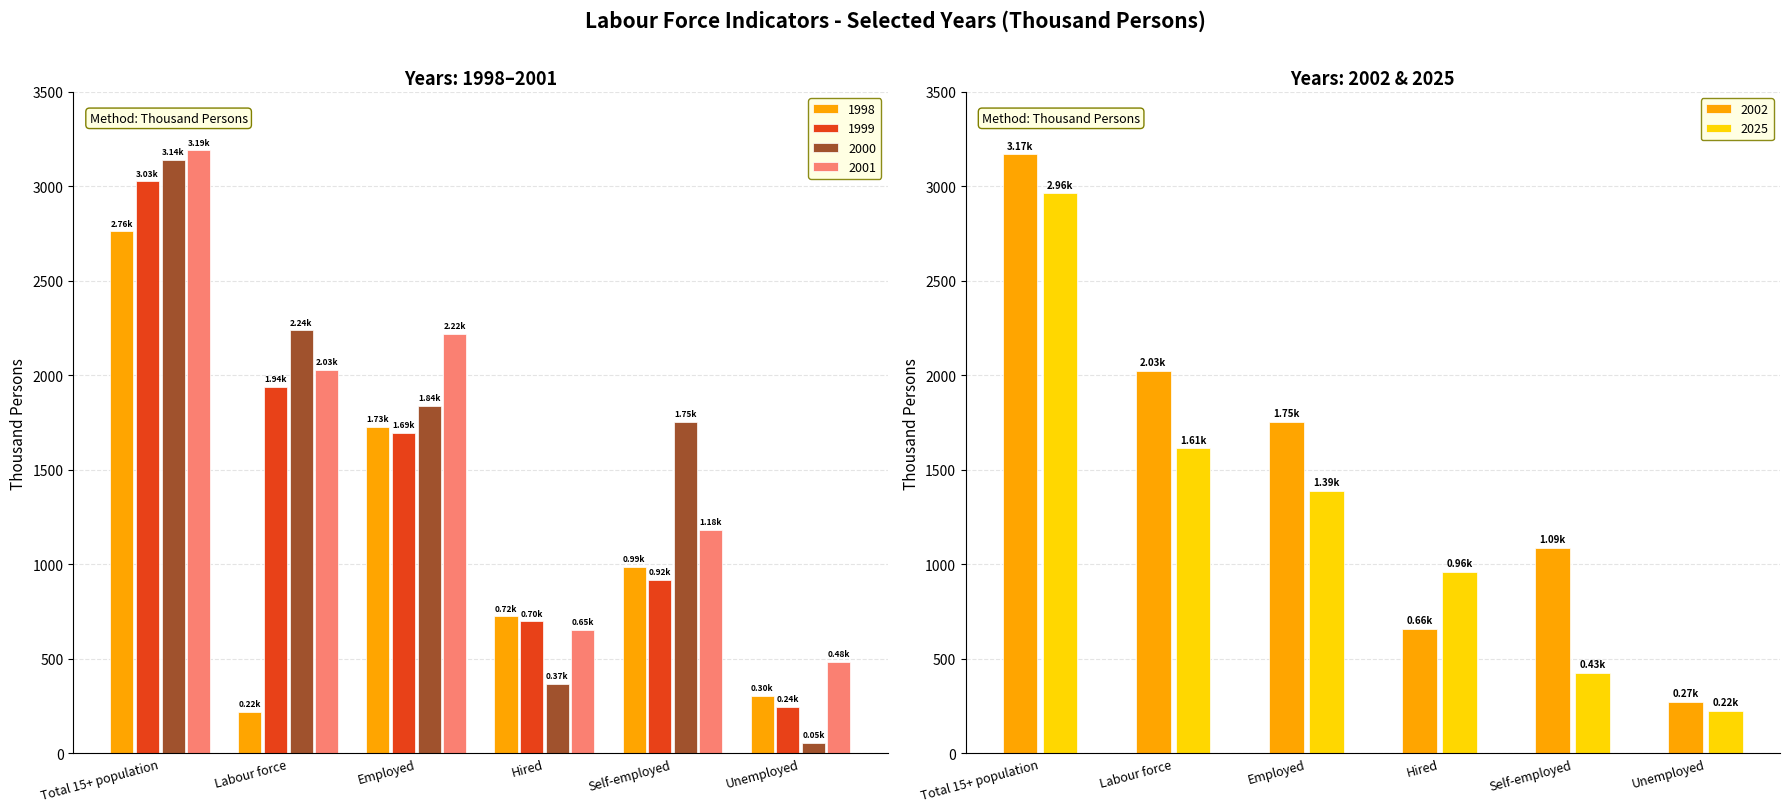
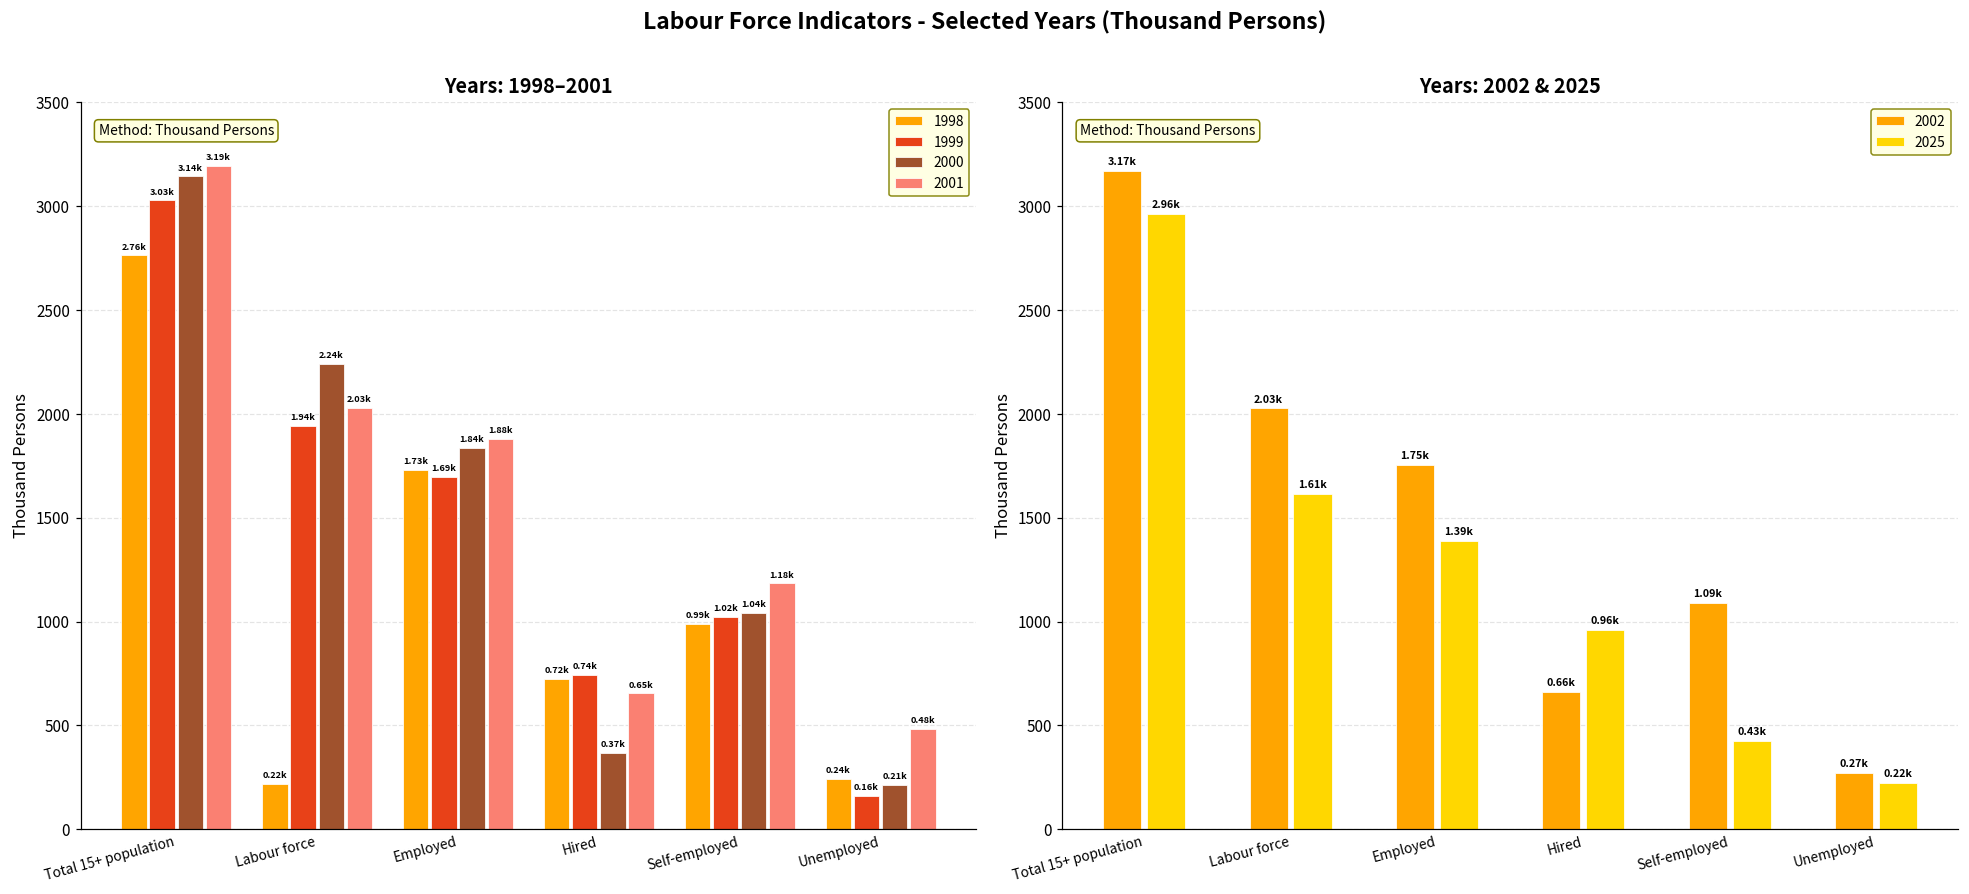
  {
    "Years: 1998–2001": {
      "1998": {
        "Total 15+ population": "2.76k",
        "Labour force": "0.22k",
        "Employed": "1.73k",
        "Hired": "0.72k",
        "Self-employed": "0.99k",
-       "Unemployed": "0.30k"
+       "Unemployed": "0.24k"
      },
      "1999": {
        "Total 15+ population": "3.03k",
        "Labour force": "1.94k",
        "Employed": "1.69k",
-       "Hired": "0.70k",
-       "Self-employed": "0.92k",
-       "Unemployed": "0.24k"
+       "Hired": "0.74k",
+       "Self-employed": "1.02k",
+       "Unemployed": "0.16k"
      },
      "2000": {
        "Total 15+ population": "3.14k",
        "Labour force": "2.24k",
        "Employed": "1.84k",
        "Hired": "0.37k",
-       "Self-employed": "1.75k",
-       "Unemployed": "0.05k"
+       "Self-employed": "1.04k",
+       "Unemployed": "0.21k"
      },
      "2001": {
        "Total 15+ population": "3.19k",
        "Labour force": "2.03k",
-       "Employed": "2.22k",
+       "Employed": "1.88k",
        "Hired": "0.65k",
        "Self-employed": "1.18k",
        "Unemployed": "0.48k"
      }
    }
  }
